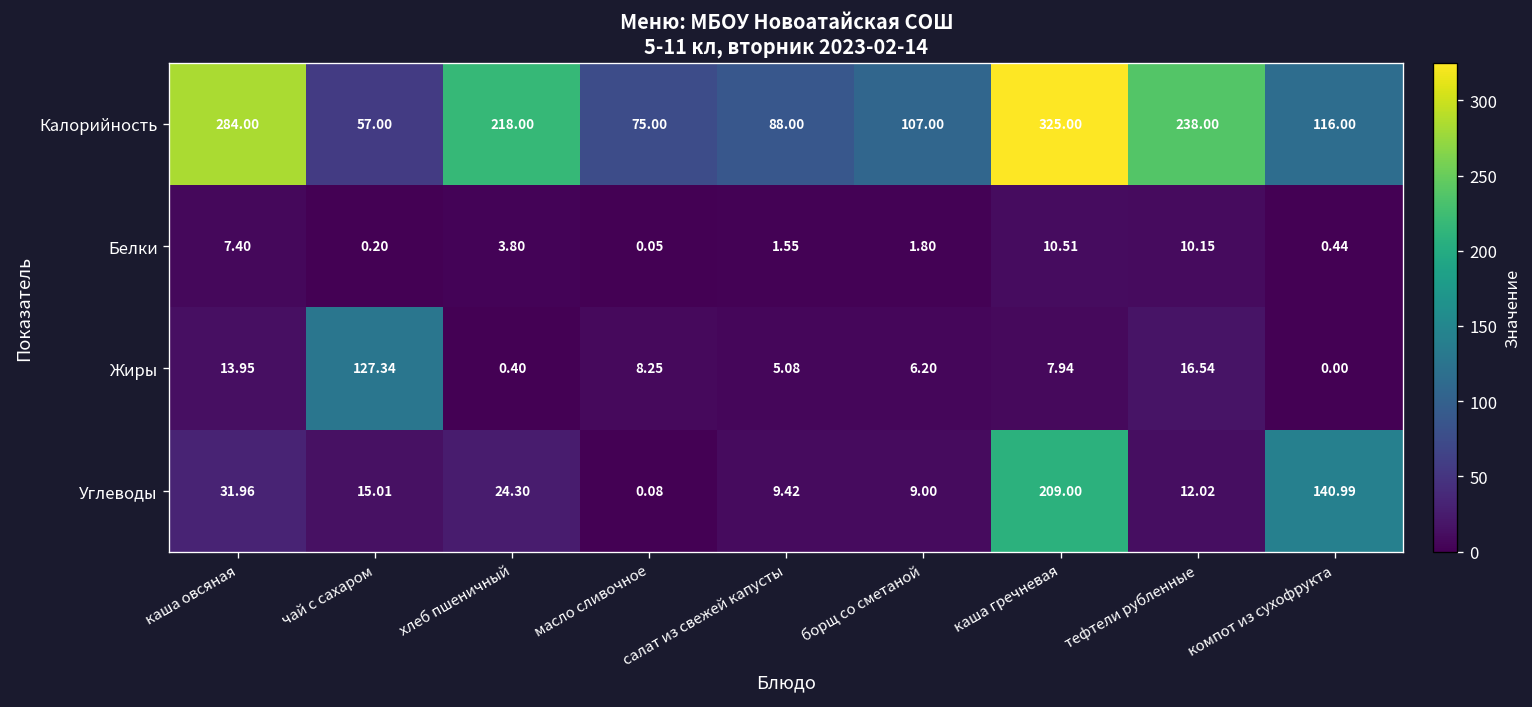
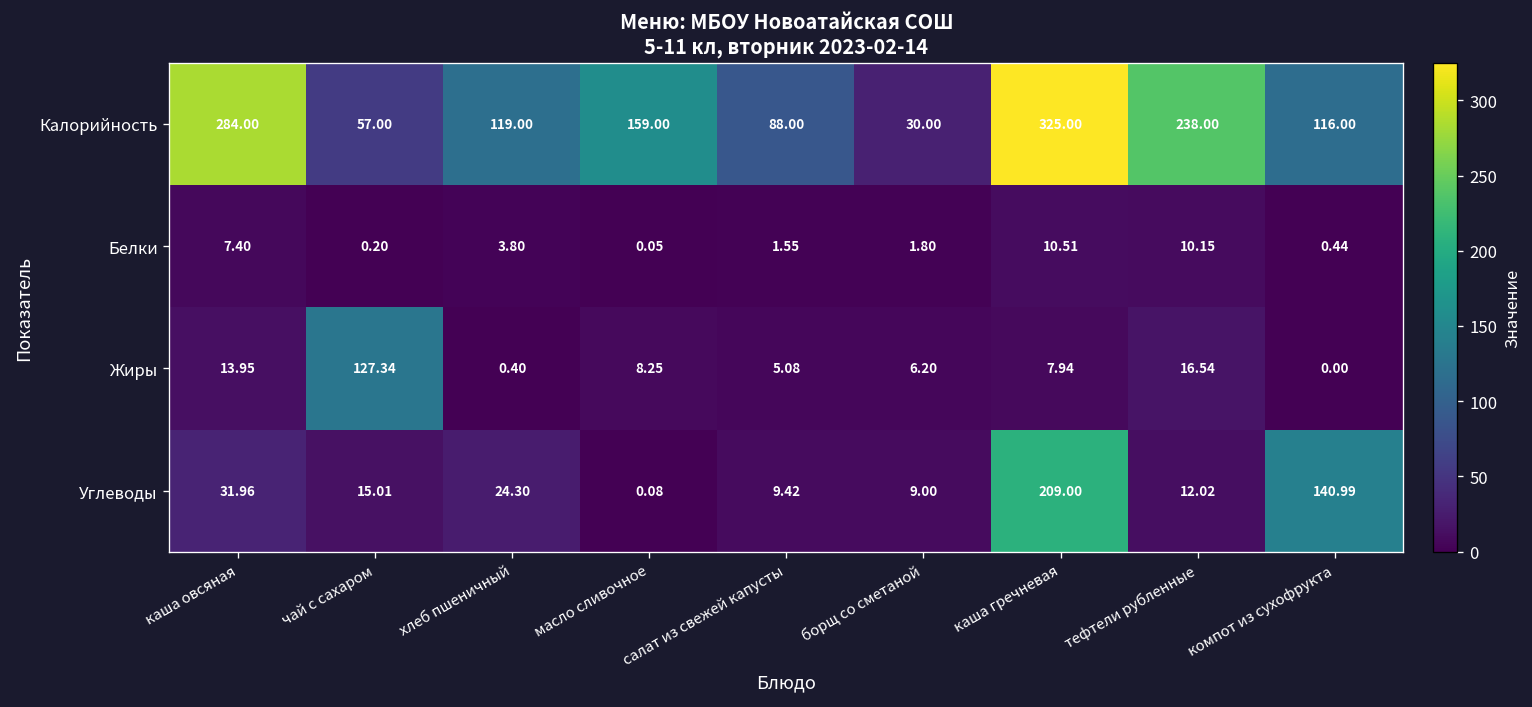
  {
    "Калорийность": {
      "каша овсяная": 284.00,
      "чай с сахаром": 57.00,
-     "хлеб пшеничный": 218.00,
-     "масло сливочное": 75.00,
+     "хлеб пшеничный": 119.00,
+     "масло сливочное": 159.00,
      "салат из свежей капусты": 88.00,
-     "борщ со сметаной": 107.00,
+     "борщ со сметаной": 30.00,
      "каша гречневая": 325.00,
      "тефтели рубленные": 238.00,
      "компот из сухофрукта": 116.00
    },
    "Белки": {
      "каша овсяная": 7.40,
      "чай с сахаром": 0.20,
      "хлеб пшеничный": 3.80,
      "масло сливочное": 0.05,
      "салат из свежей капусты": 1.55,
      "борщ со сметаной": 1.80,
      "каша гречневая": 10.51,
      "тефтели рубленные": 10.15,
      "компот из сухофрукта": 0.44
    },
    "Жиры": {
      "каша овсяная": 13.95,
      "чай с сахаром": 127.34,
      "хлеб пшеничный": 0.40,
      "масло сливочное": 8.25,
      "салат из свежей капусты": 5.08,
      "борщ со сметаной": 6.20,
      "каша гречневая": 7.94,
      "тефтели рубленные": 16.54,
      "компот из сухофрукта": 0.00
    },
    "Углеводы": {
      "каша овсяная": 31.96,
      "чай с сахаром": 15.01,
      "хлеб пшеничный": 24.30,
      "масло сливочное": 0.08,
      "салат из свежей капусты": 9.42,
      "борщ со сметаной": 9.00,
      "каша гречневая": 209.00,
      "тефтели рубленные": 12.02,
      "компот из сухофрукта": 140.99
    }
  }
